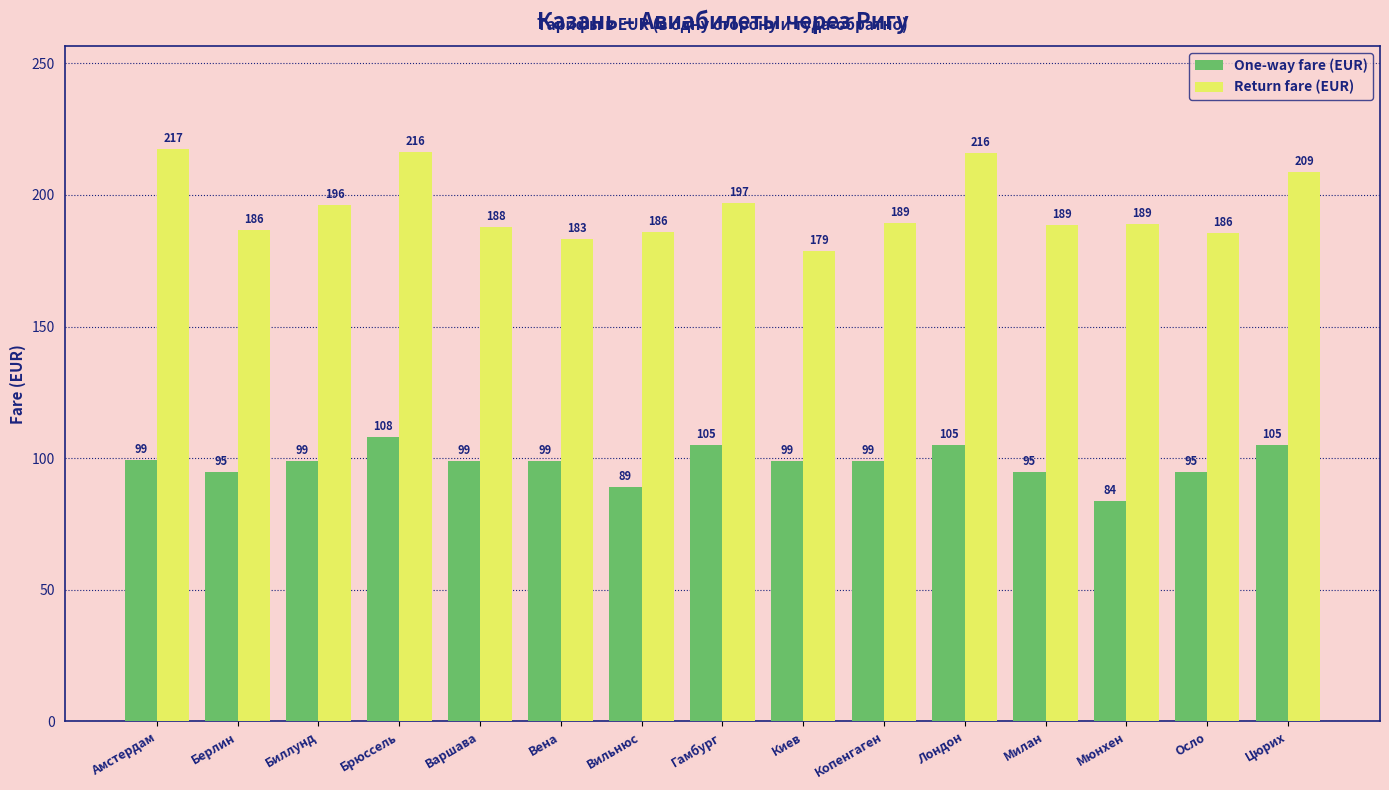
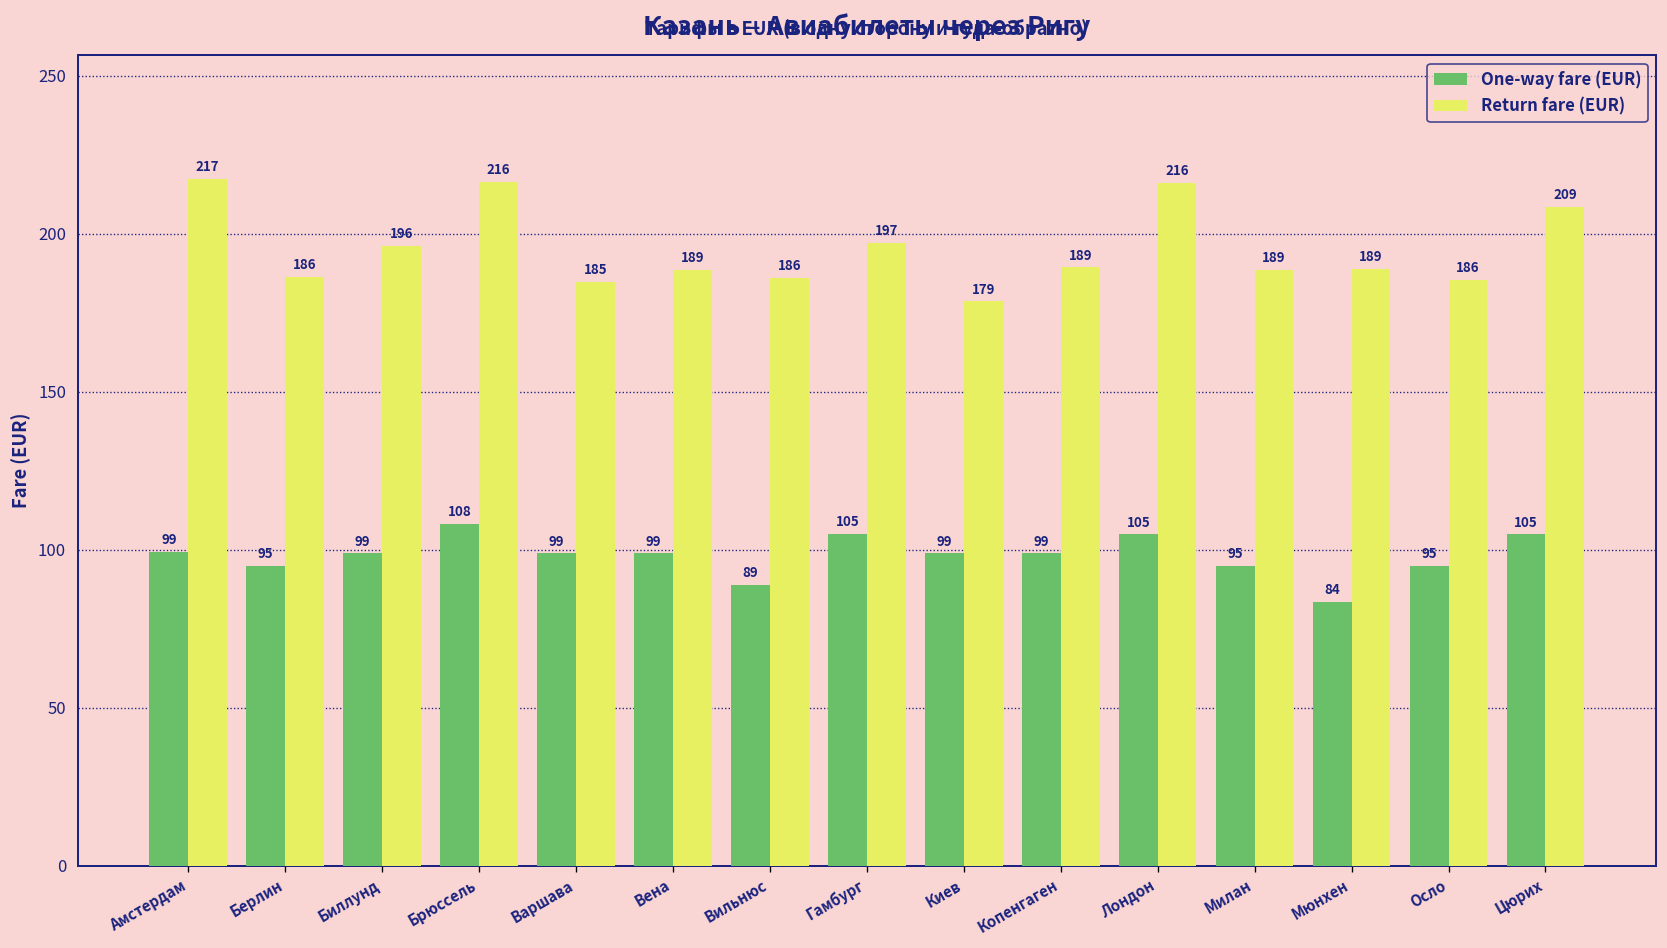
  {
    "One-way fare (EUR)": {
      "Амстердам": 99,
      "Берлин": 95,
      "Биллунд": 99,
      "Брюссель": 108,
      "Варшава": 99,
      "Вена": 99,
      "Вильнюс": 89,
      "Гамбург": 105,
      "Киев": 99,
      "Копенгаген": 99,
      "Лондон": 105,
      "Милан": 95,
      "Мюнхен": 84,
      "Осло": 95,
      "Цюрих": 105
    },
    "Return fare (EUR)": {
      "Амстердам": 217,
      "Берлин": 186,
      "Биллунд": 196,
      "Брюссель": 216,
-     "Варшава": 188,
-     "Вена": 183,
+     "Варшава": 185,
+     "Вена": 189,
      "Вильнюс": 186,
      "Гамбург": 197,
      "Киев": 179,
      "Копенгаген": 189,
      "Лондон": 216,
      "Милан": 189,
      "Мюнхен": 189,
      "Осло": 186,
      "Цюрих": 209
    }
  }
